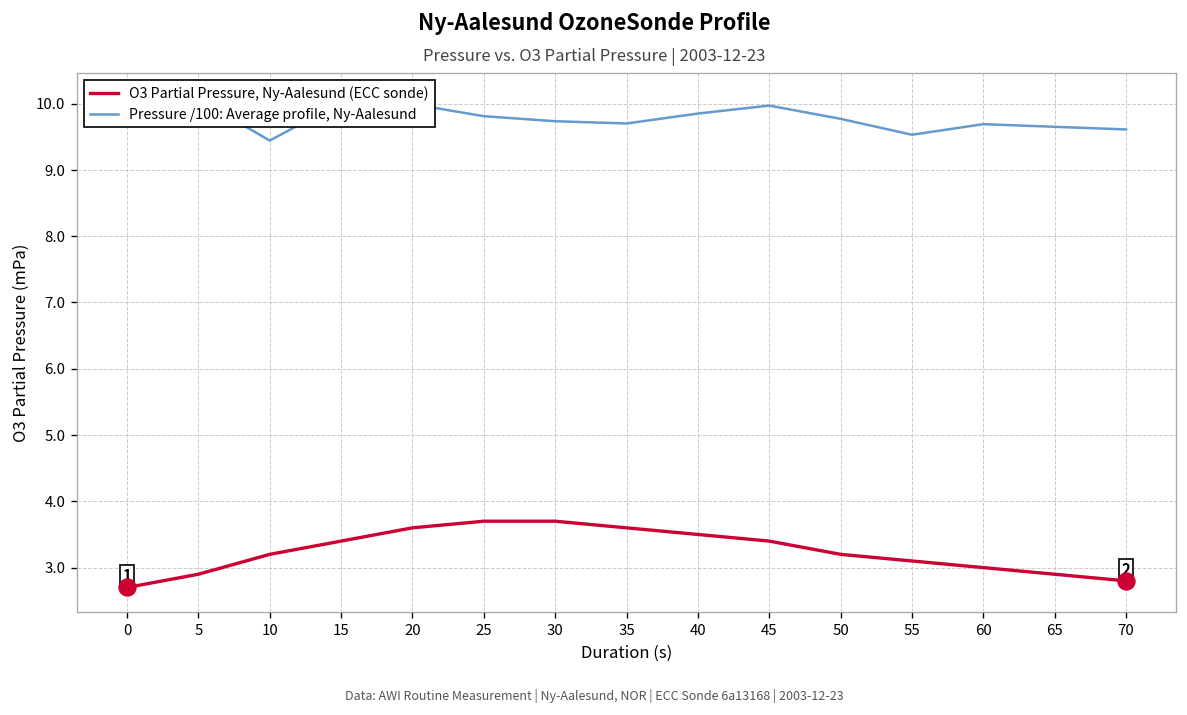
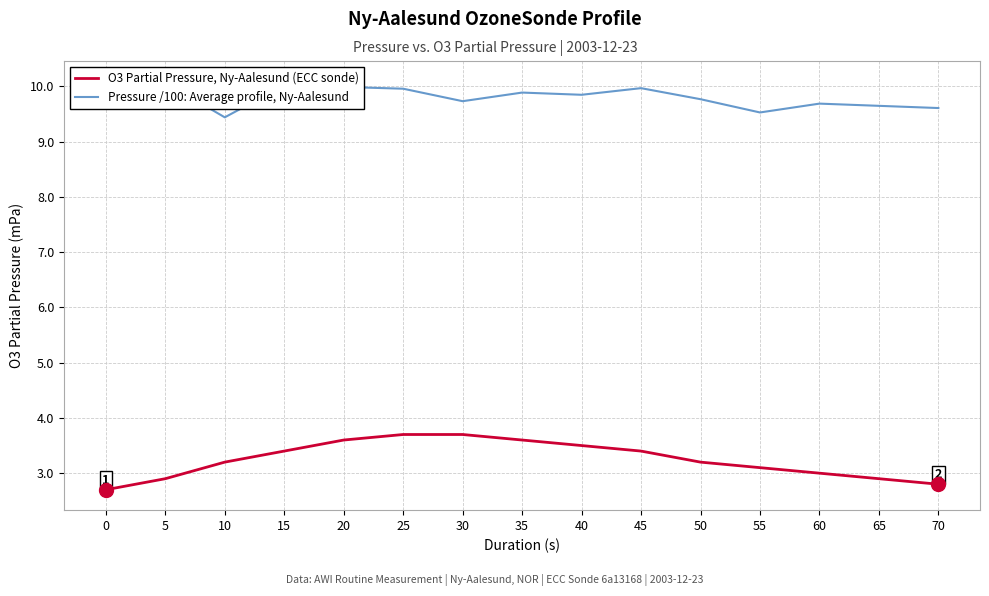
  {
    "Pressure /100: Average profile, Ny-Aalesund": {
      "10": 9.4,
-     "25": 9.8,
+     "25": 10.0,
      "30": 9.7,
-     "35": 9.7,
+     "35": 9.9,
      "40": 9.9,
      "45": 10.0,
      "50": 9.8,
      "55": 9.5,
      "60": 9.7,
      "65": 9.7,
      "70": 9.6
    }
  }
